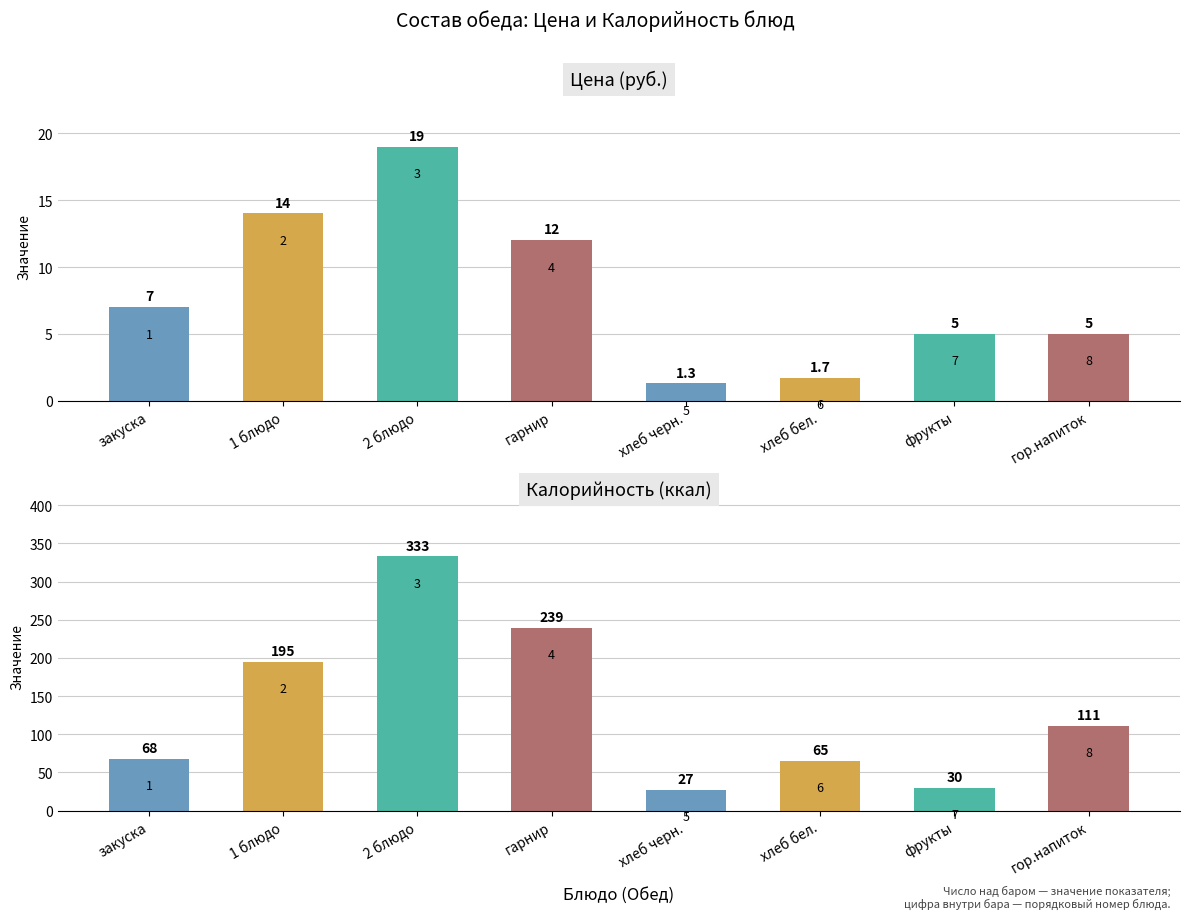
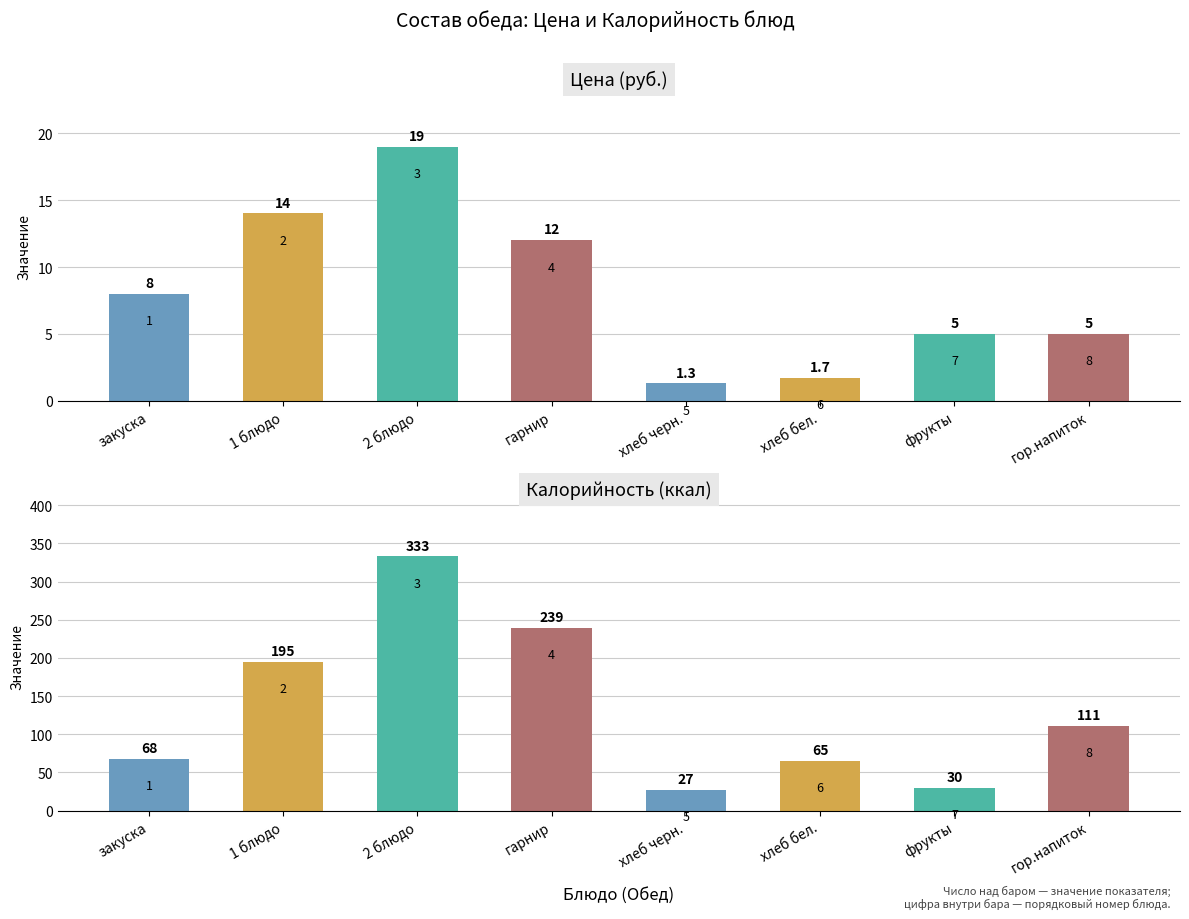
  {
    "Цена (руб.)": {
-     "закуска": 7,
+     "закуска": 8,
      "1 блюдо": 14,
      "2 блюдо": 19,
      "гарнир": 12,
      "хлеб черн.": 1.3,
      "хлеб бел.": 1.7,
      "фрукты": 5,
      "гор.напиток": 5
    },
    "Калорийность (ккал)": {
      "закуска": 68,
      "1 блюдо": 195,
      "2 блюдо": 333,
      "гарнир": 239,
      "хлеб черн.": 27,
      "хлеб бел.": 65,
      "фрукты": 30,
      "гор.напиток": 111
    }
  }
